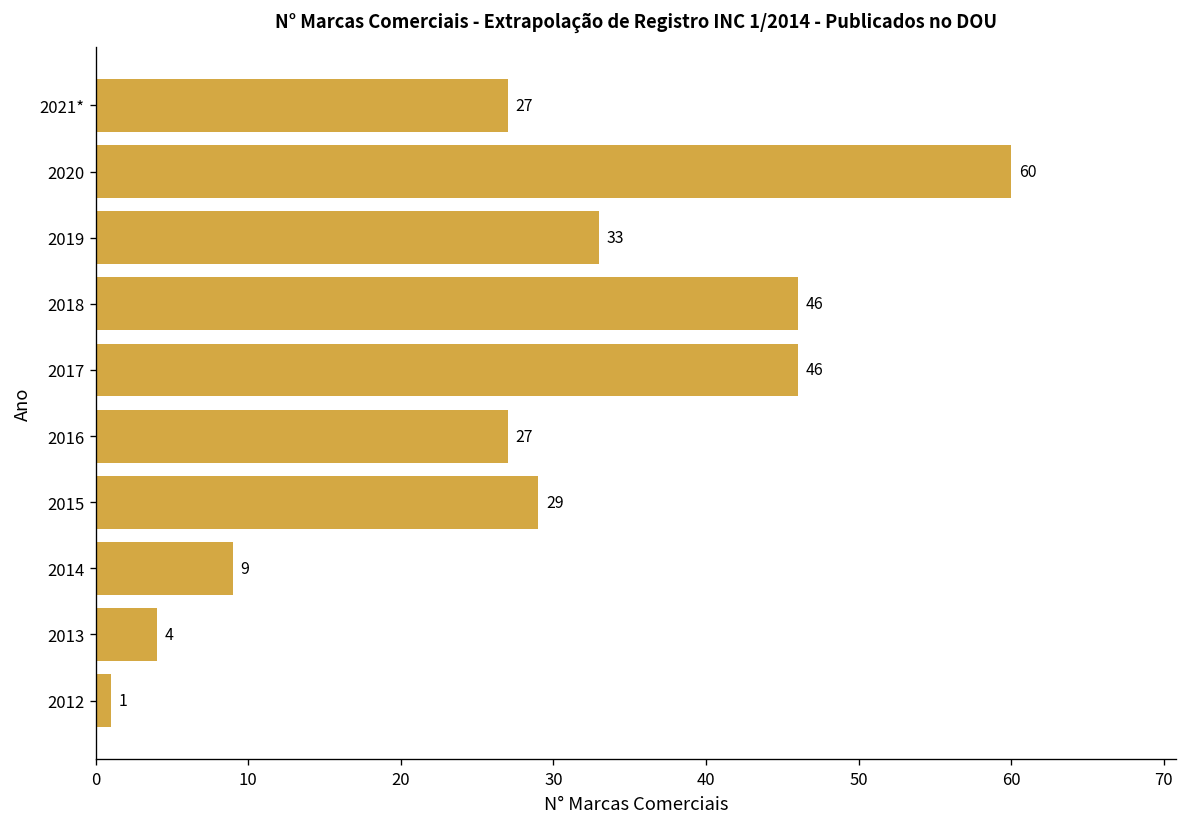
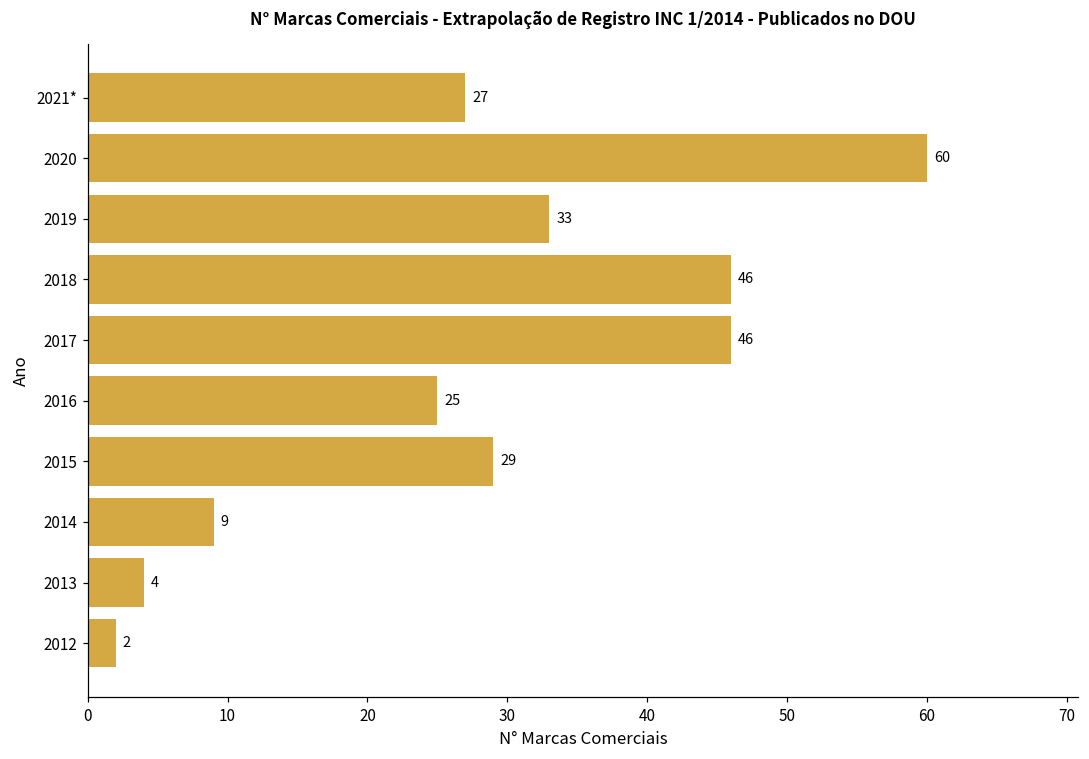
  {
    "2021*": 27,
    "2020": 60,
    "2019": 33,
    "2018": 46,
    "2017": 46,
-   "2016": 27,
+   "2016": 25,
    "2015": 29,
    "2014": 9,
    "2013": 4,
-   "2012": 1
+   "2012": 2
  }
